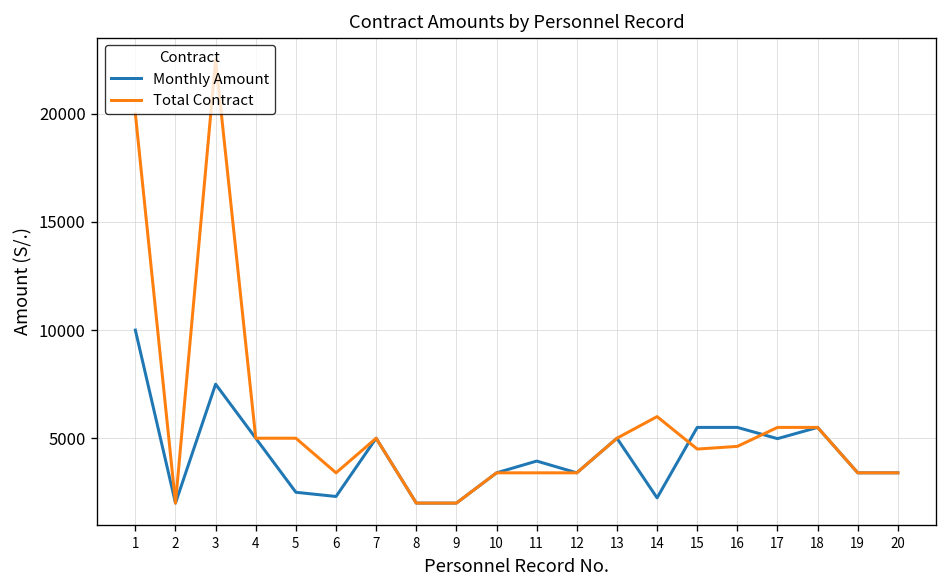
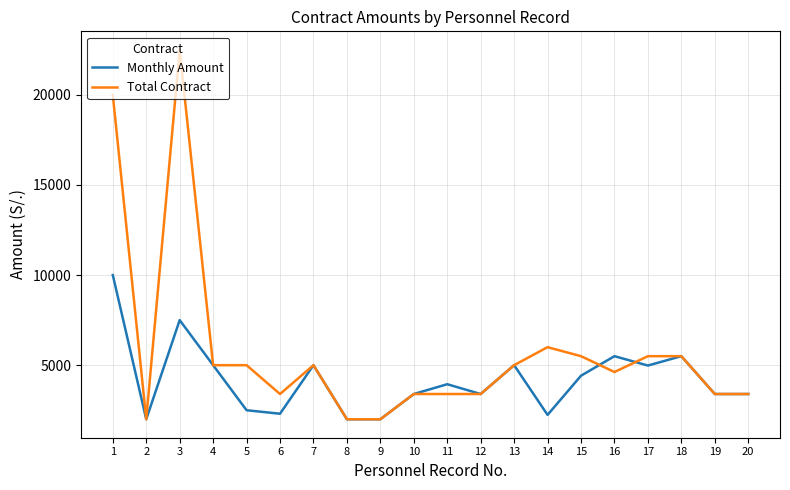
  {
    "Monthly Amount": {
      "1": 10000,
      "3": 7500,
      "5": 2500,
      "6": 2300,
      "11": 3900,
      "14": 2200,
-     "15": 5500,
+     "15": 4400,
      "16": 5500,
      "17": 5000
    },
    "Total Contract": {
      "5": 5000,
      "6": 3400,
      "11": 3400,
      "14": 6000,
-     "15": 4500,
+     "15": 5500,
      "16": 4600,
      "17": 5500
    }
  }
